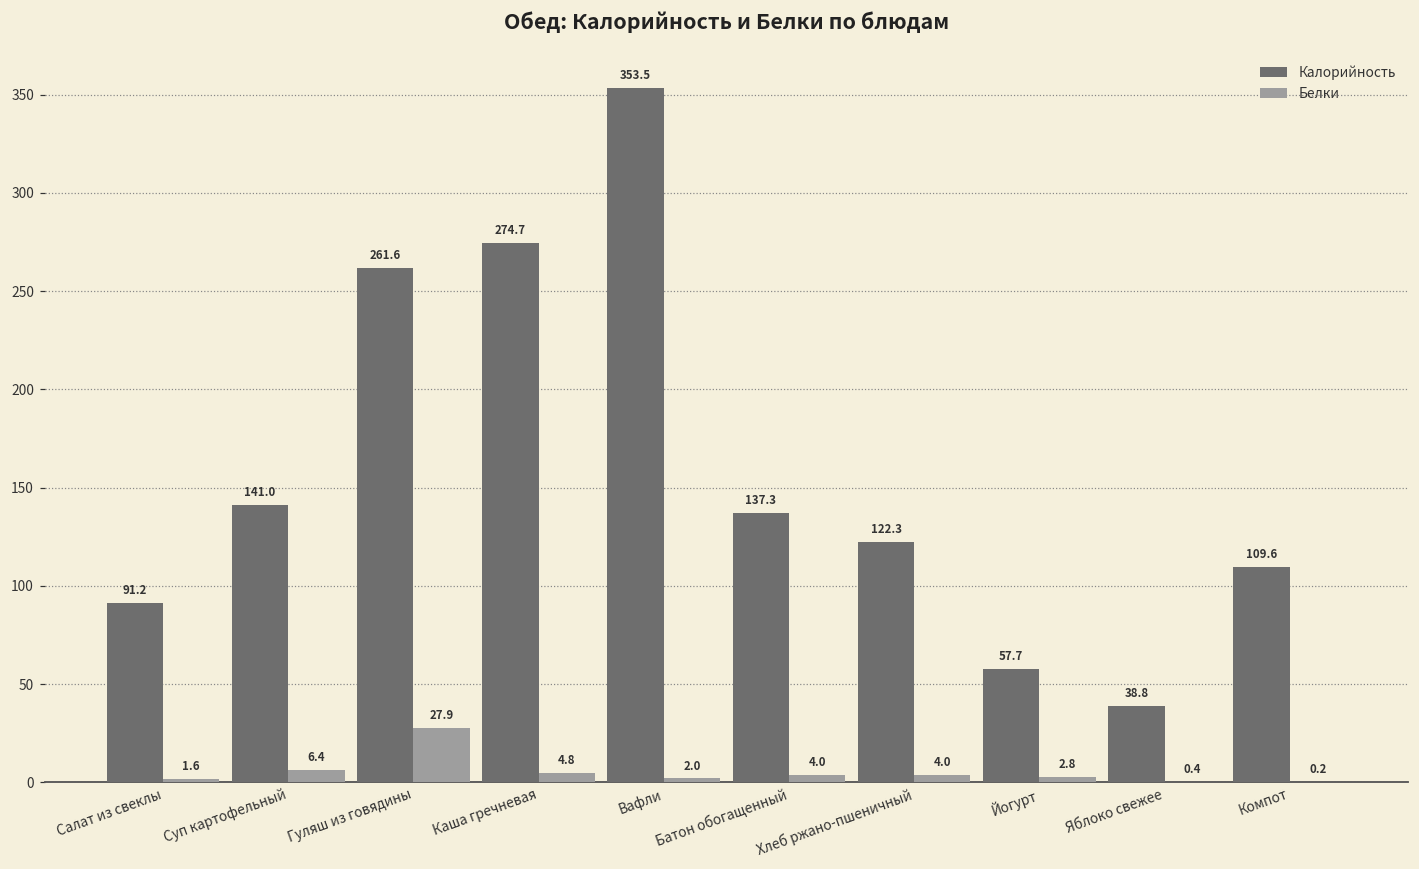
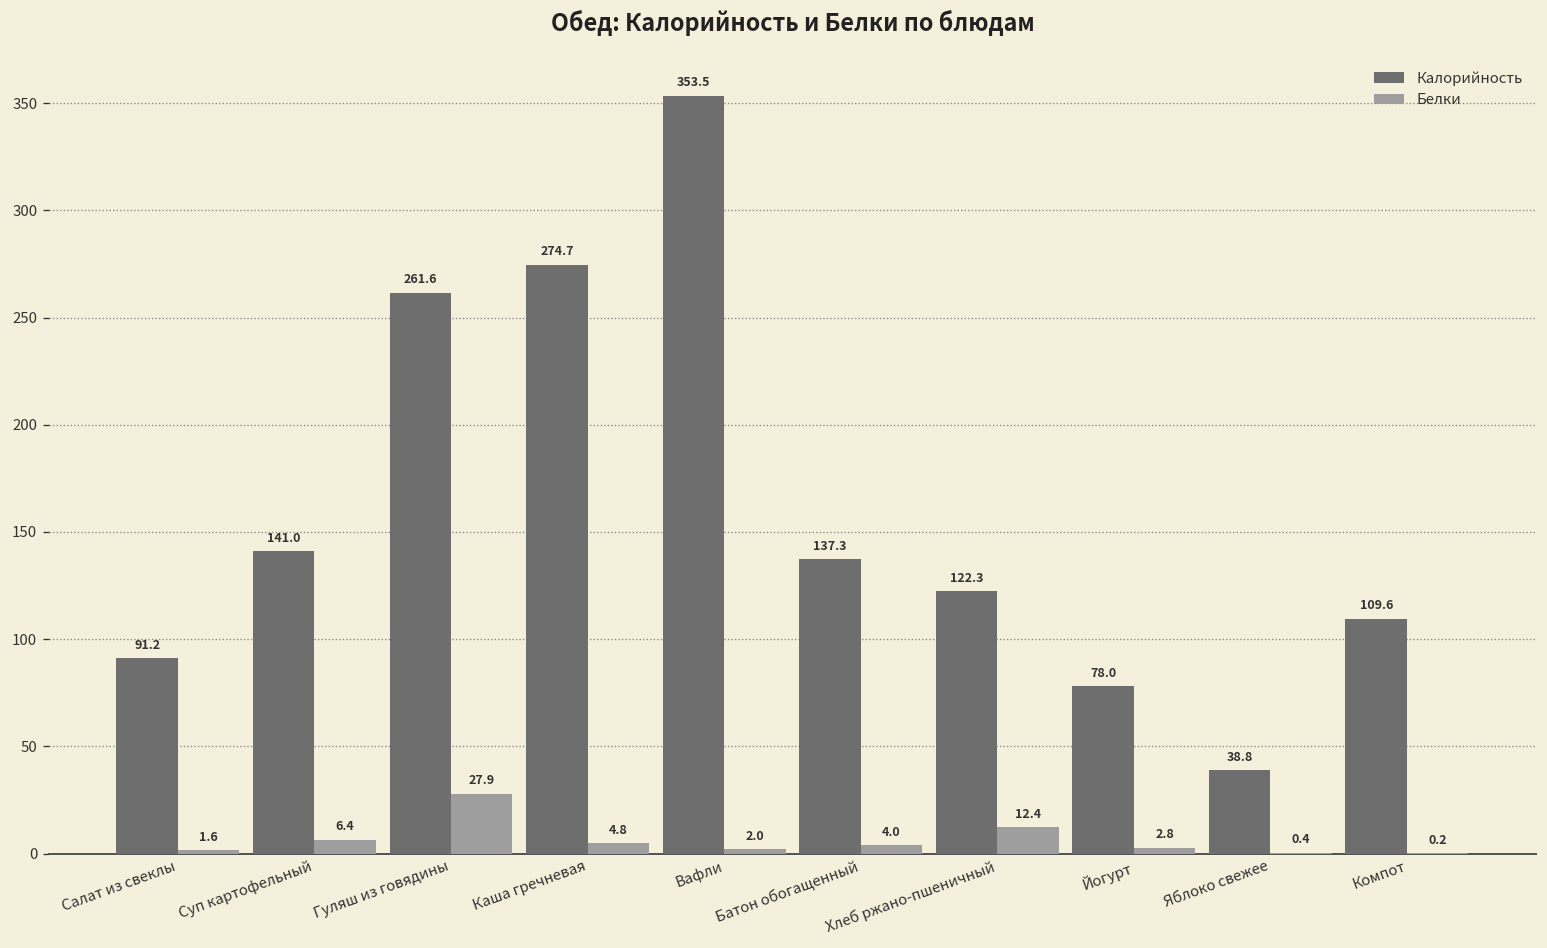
  {
    "Калорийность": {
      "Салат из свеклы": 91.2,
      "Суп картофельный": 141.0,
      "Гуляш из говядины": 261.6,
      "Каша гречневая": 274.7,
      "Вафли": 353.5,
      "Батон обогащенный": 137.3,
      "Хлеб ржано-пшеничный": 122.3,
-     "Йогурт": 57.7,
+     "Йогурт": 78.0,
      "Яблоко свежее": 38.8,
      "Компот": 109.6
    },
    "Белки": {
      "Салат из свеклы": 1.6,
      "Суп картофельный": 6.4,
      "Гуляш из говядины": 27.9,
      "Каша гречневая": 4.8,
      "Вафли": 2.0,
      "Батон обогащенный": 4.0,
-     "Хлеб ржано-пшеничный": 4.0,
+     "Хлеб ржано-пшеничный": 12.4,
      "Йогурт": 2.8,
      "Яблоко свежее": 0.4,
      "Компот": 0.2
    }
  }
